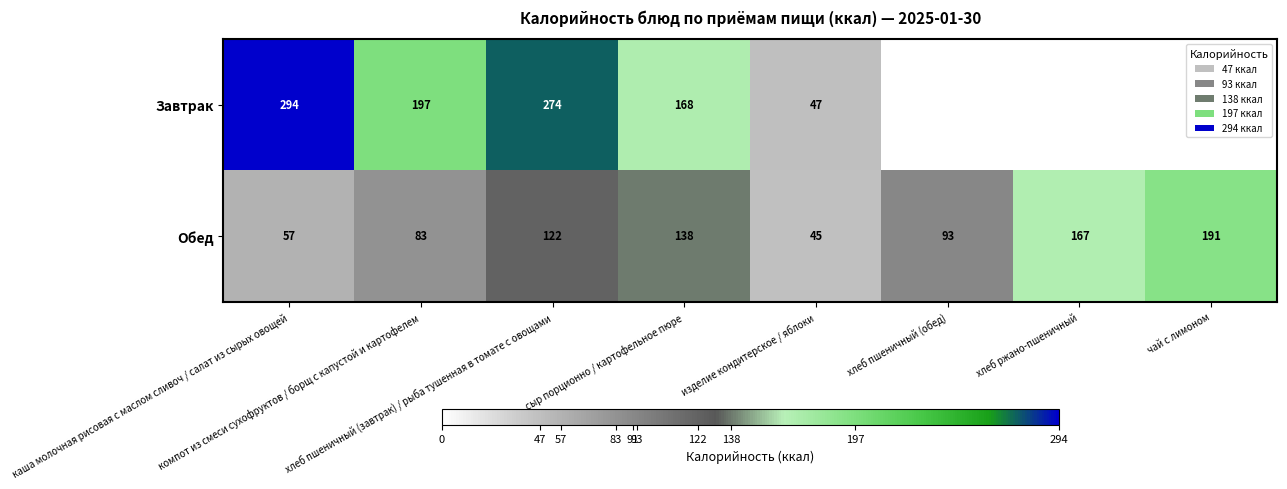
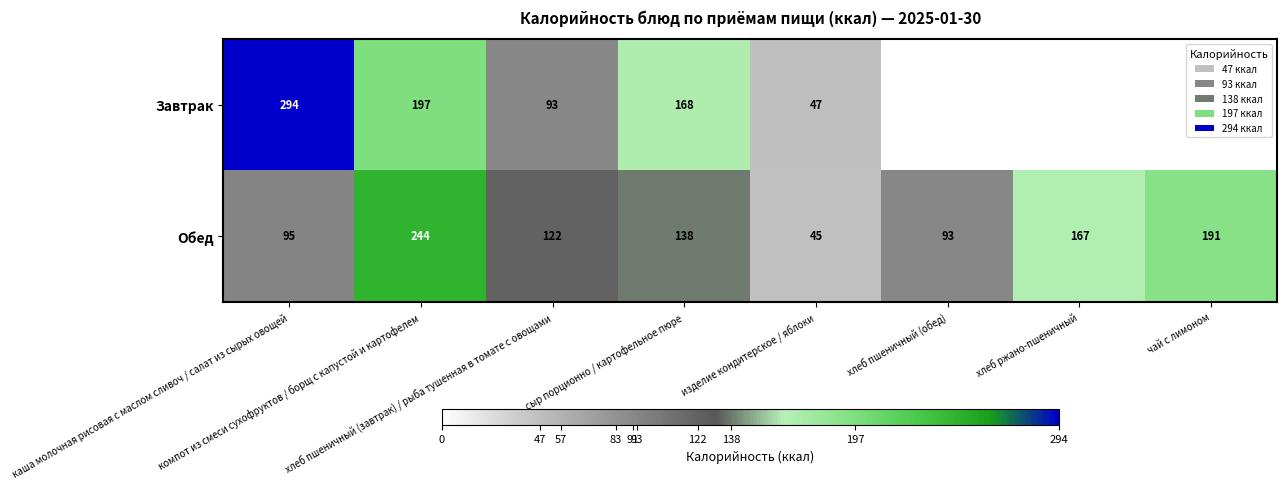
  {
    "Завтрак": {
      "каша молочная рисовая с маслом сливоч / салат из сырых овощей": 294,
      "компот из смеси сухофруктов / борщ с капустой и картофелем": 197,
-     "хлеб пшеничный (завтрак) / рыба тушенная в томате с овощами": 274,
+     "хлеб пшеничный (завтрак) / рыба тушенная в томате с овощами": 93,
      "сыр порционно / картофельное пюре": 168,
      "изделие кондитерское / яблоки": 47
    },
    "Обед": {
-     "каша молочная рисовая с маслом сливоч / салат из сырых овощей": 57,
-     "компот из смеси сухофруктов / борщ с капустой и картофелем": 83,
+     "каша молочная рисовая с маслом сливоч / салат из сырых овощей": 95,
+     "компот из смеси сухофруктов / борщ с капустой и картофелем": 244,
      "хлеб пшеничный (завтрак) / рыба тушенная в томате с овощами": 122,
      "сыр порционно / картофельное пюре": 138,
      "изделие кондитерское / яблоки": 45,
      "хлеб пшеничный (обед)": 93,
      "хлеб ржано-пшеничный": 167,
      "чай с лимоном": 191
    }
  }
